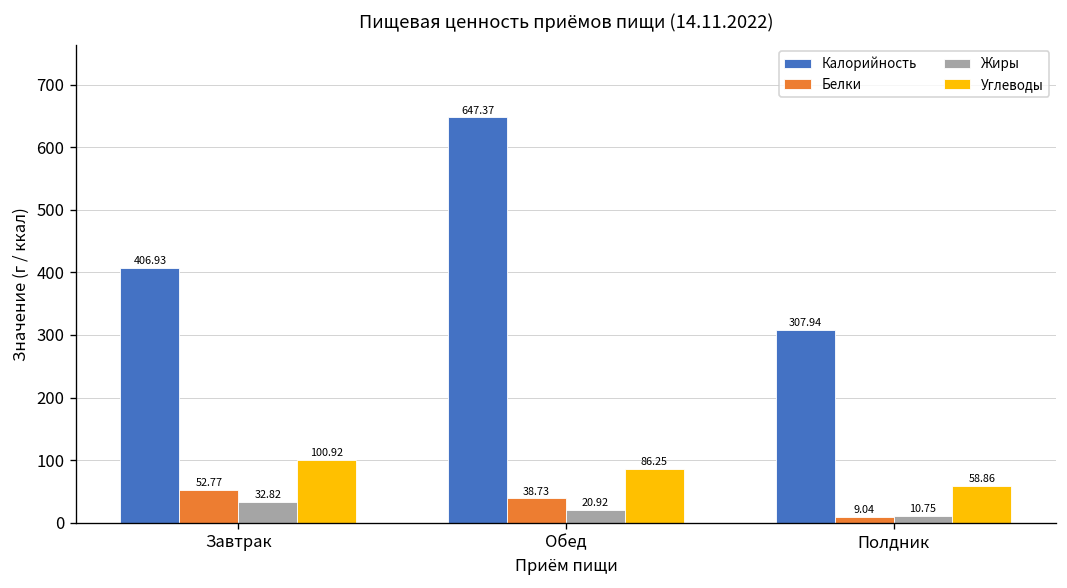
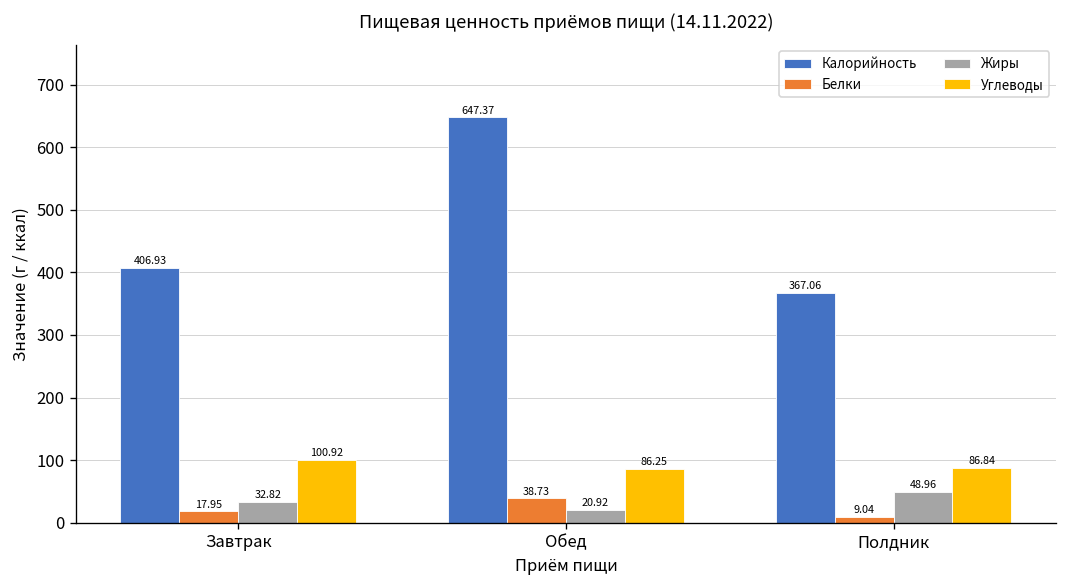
  {
    "Калорийность": {
      "Завтрак": 406.93,
      "Обед": 647.37,
-     "Полдник": 307.94
+     "Полдник": 367.06
    },
    "Белки": {
-     "Завтрак": 52.77,
+     "Завтрак": 17.95,
      "Обед": 38.73,
      "Полдник": 9.04
    },
    "Жиры": {
      "Завтрак": 32.82,
      "Обед": 20.92,
-     "Полдник": 10.75
+     "Полдник": 48.96
    },
    "Углеводы": {
      "Завтрак": 100.92,
      "Обед": 86.25,
-     "Полдник": 58.86
+     "Полдник": 86.84
    }
  }
